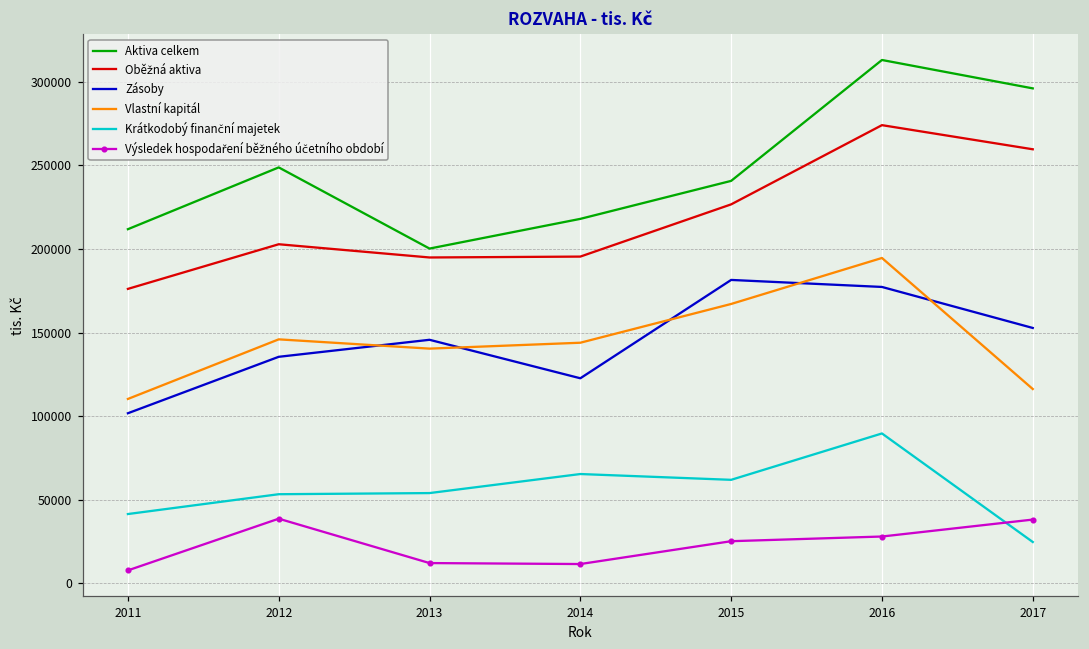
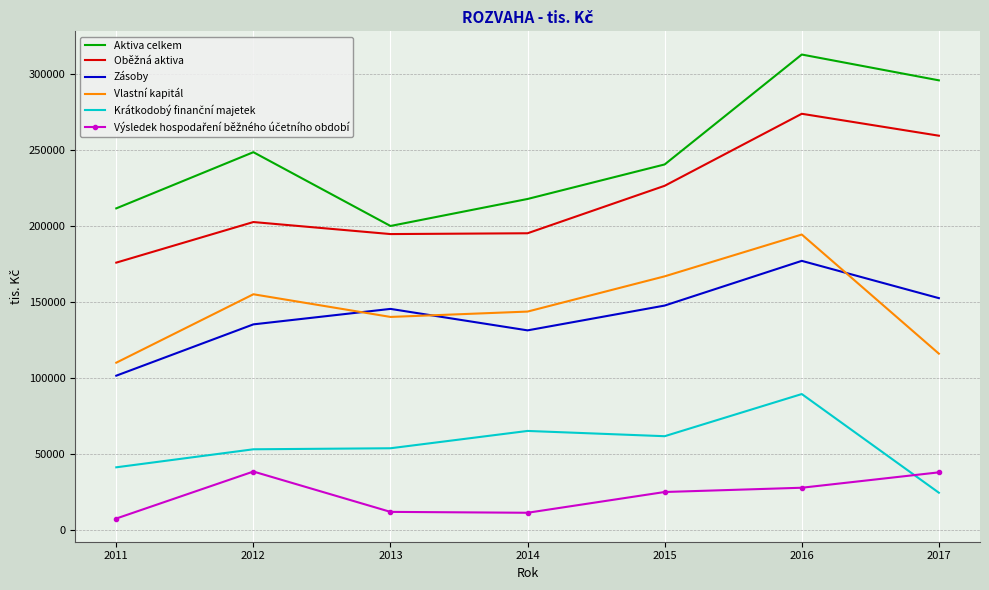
  {
    "Aktiva celkem": {
      "2011": 212000,
      "2012": 249000,
      "2013": 200000,
      "2014": 218000,
      "2015": 241000,
      "2016": 313000,
      "2017": 296000
    },
    "Oběžná aktiva": {
      "2011": 176000,
      "2012": 203000,
      "2013": 195000,
      "2014": 195000,
      "2015": 227000,
      "2016": 274000,
      "2017": 260000
    },
    "Zásoby": {
      "2011": 102000,
      "2012": 136000,
      "2013": 146000,
-     "2014": 123000,
-     "2015": 182000,
+     "2014": 132000,
+     "2015": 148000,
      "2016": 177000,
      "2017": 153000
    },
    "Vlastní kapitál": {
      "2011": 110000,
-     "2012": 146000,
+     "2012": 155000,
      "2013": 140000,
      "2014": 144000,
      "2015": 167000,
      "2016": 195000,
      "2017": 116000
    },
    "Krátkodobý finanční majetek": {
      "2011": 41000,
      "2012": 53000,
      "2013": 54000,
      "2014": 65000,
      "2015": 62000,
      "2016": 90000,
      "2017": 25000
    },
    "Výsledek hospodaření běžného účetního období": {
      "2011": 8000,
      "2012": 39000,
      "2013": 12000,
      "2014": 12000,
      "2015": 25000,
      "2016": 28000,
      "2017": 38000
    }
  }
